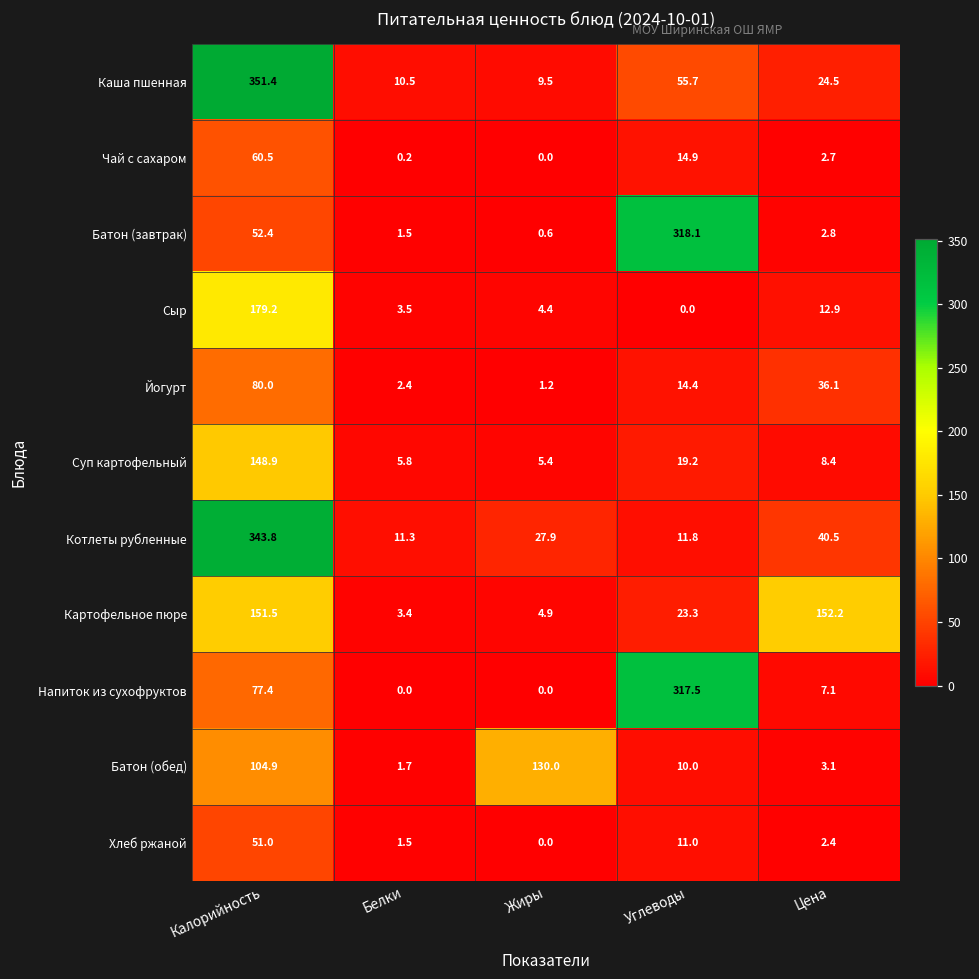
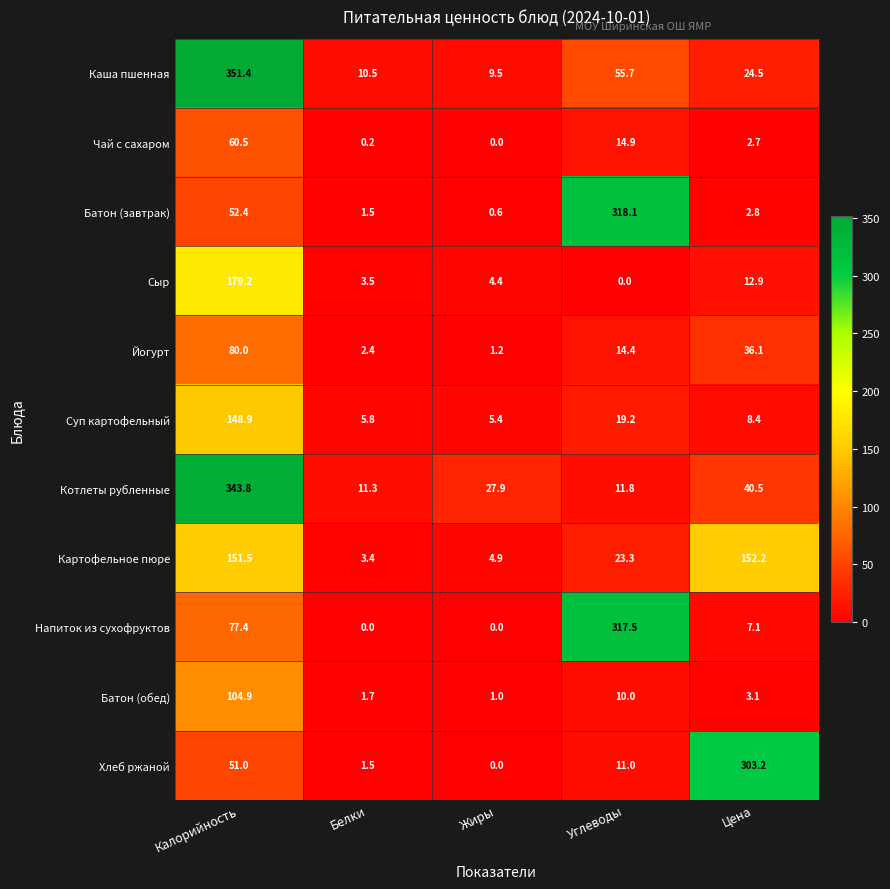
  {
    "Каша пшенная": {
      "Калорийность": 351.4,
      "Белки": 10.5,
      "Жиры": 9.5,
      "Углеводы": 55.7,
      "Цена": 24.5
    },
    "Чай с сахаром": {
      "Калорийность": 60.5,
      "Белки": 0.2,
      "Жиры": 0.0,
      "Углеводы": 14.9,
      "Цена": 2.7
    },
    "Батон (завтрак)": {
      "Калорийность": 52.4,
      "Белки": 1.5,
      "Жиры": 0.6,
      "Углеводы": 318.1,
      "Цена": 2.8
    },
    "Сыр": {
      "Калорийность": 179.2,
      "Белки": 3.5,
      "Жиры": 4.4,
      "Углеводы": 0.0,
      "Цена": 12.9
    },
    "Йогурт": {
      "Калорийность": 80.0,
      "Белки": 2.4,
      "Жиры": 1.2,
      "Углеводы": 14.4,
      "Цена": 36.1
    },
    "Суп картофельный": {
      "Калорийность": 148.9,
      "Белки": 5.8,
      "Жиры": 5.4,
      "Углеводы": 19.2,
      "Цена": 8.4
    },
    "Котлеты рубленные": {
      "Калорийность": 343.8,
      "Белки": 11.3,
      "Жиры": 27.9,
      "Углеводы": 11.8,
      "Цена": 40.5
    },
    "Картофельное пюре": {
      "Калорийность": 151.5,
      "Белки": 3.4,
      "Жиры": 4.9,
      "Углеводы": 23.3,
      "Цена": 152.2
    },
    "Напиток из сухофруктов": {
      "Калорийность": 77.4,
      "Белки": 0.0,
      "Жиры": 0.0,
      "Углеводы": 317.5,
      "Цена": 7.1
    },
    "Батон (обед)": {
      "Калорийность": 104.9,
      "Белки": 1.7,
-     "Жиры": 130.0,
+     "Жиры": 1.0,
      "Углеводы": 10.0,
      "Цена": 3.1
    },
    "Хлеб ржаной": {
      "Калорийность": 51.0,
      "Белки": 1.5,
      "Жиры": 0.0,
      "Углеводы": 11.0,
-     "Цена": 2.4
+     "Цена": 303.2
    }
  }
